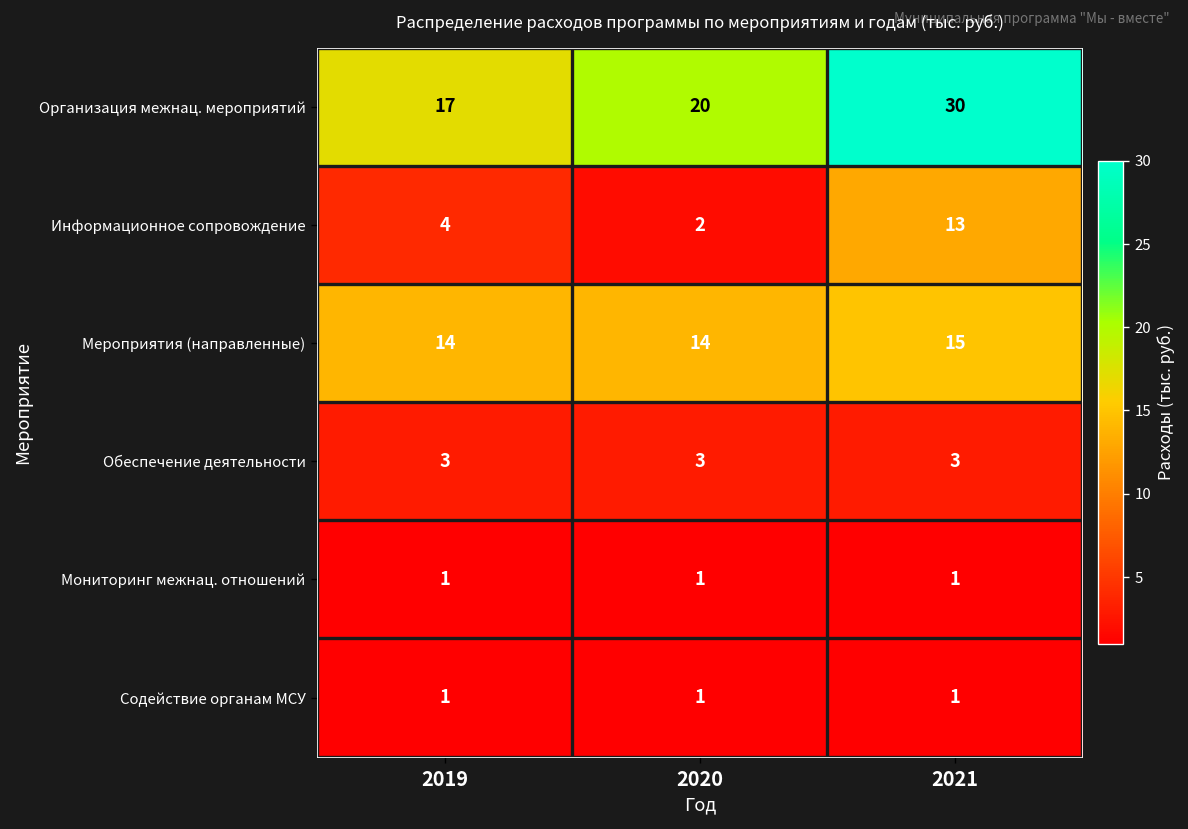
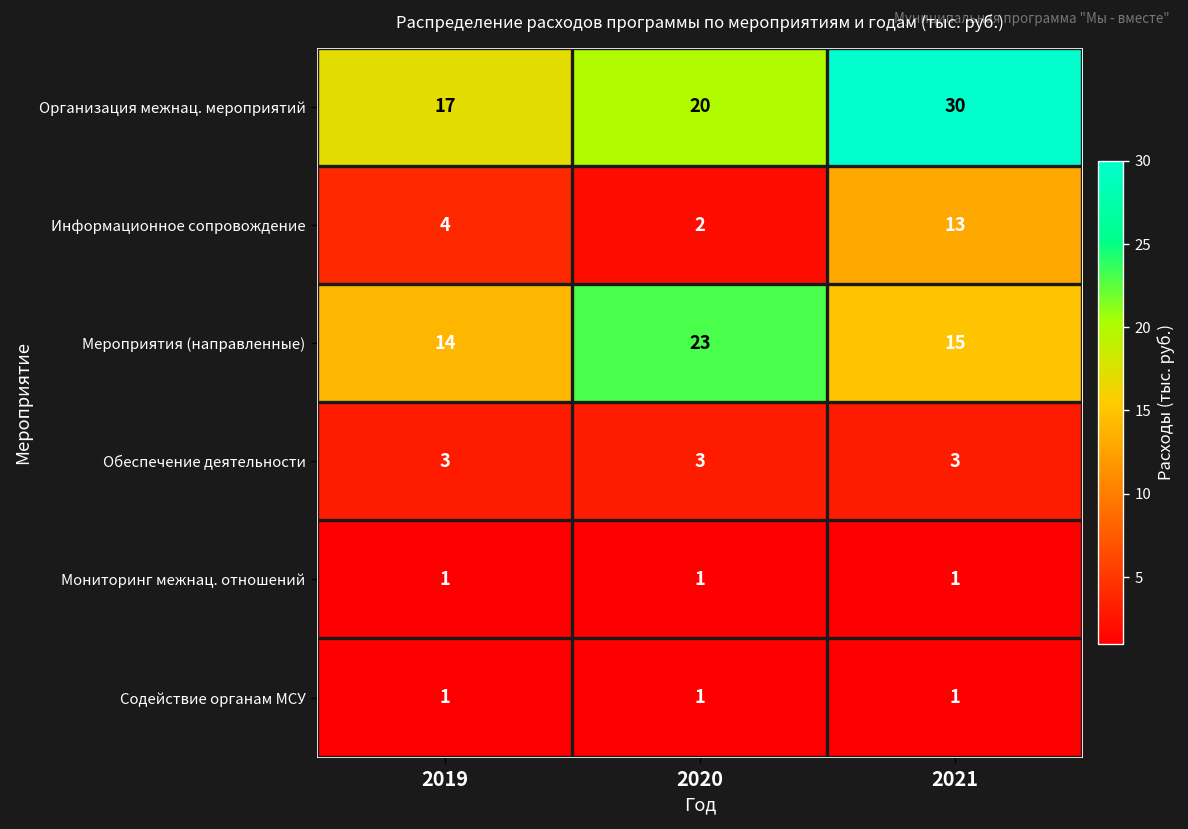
  {
    "Организация межнац. мероприятий": {
      "2019": 17,
      "2020": 20,
      "2021": 30
    },
    "Информационное сопровождение": {
      "2019": 4,
      "2020": 2,
      "2021": 13
    },
    "Мероприятия (направленные)": {
      "2019": 14,
-     "2020": 14,
+     "2020": 23,
      "2021": 15
    },
    "Обеспечение деятельности": {
      "2019": 3,
      "2020": 3,
      "2021": 3
    },
    "Мониторинг межнац. отношений": {
      "2019": 1,
      "2020": 1,
      "2021": 1
    },
    "Содействие органам МСУ": {
      "2019": 1,
      "2020": 1,
      "2021": 1
    }
  }
